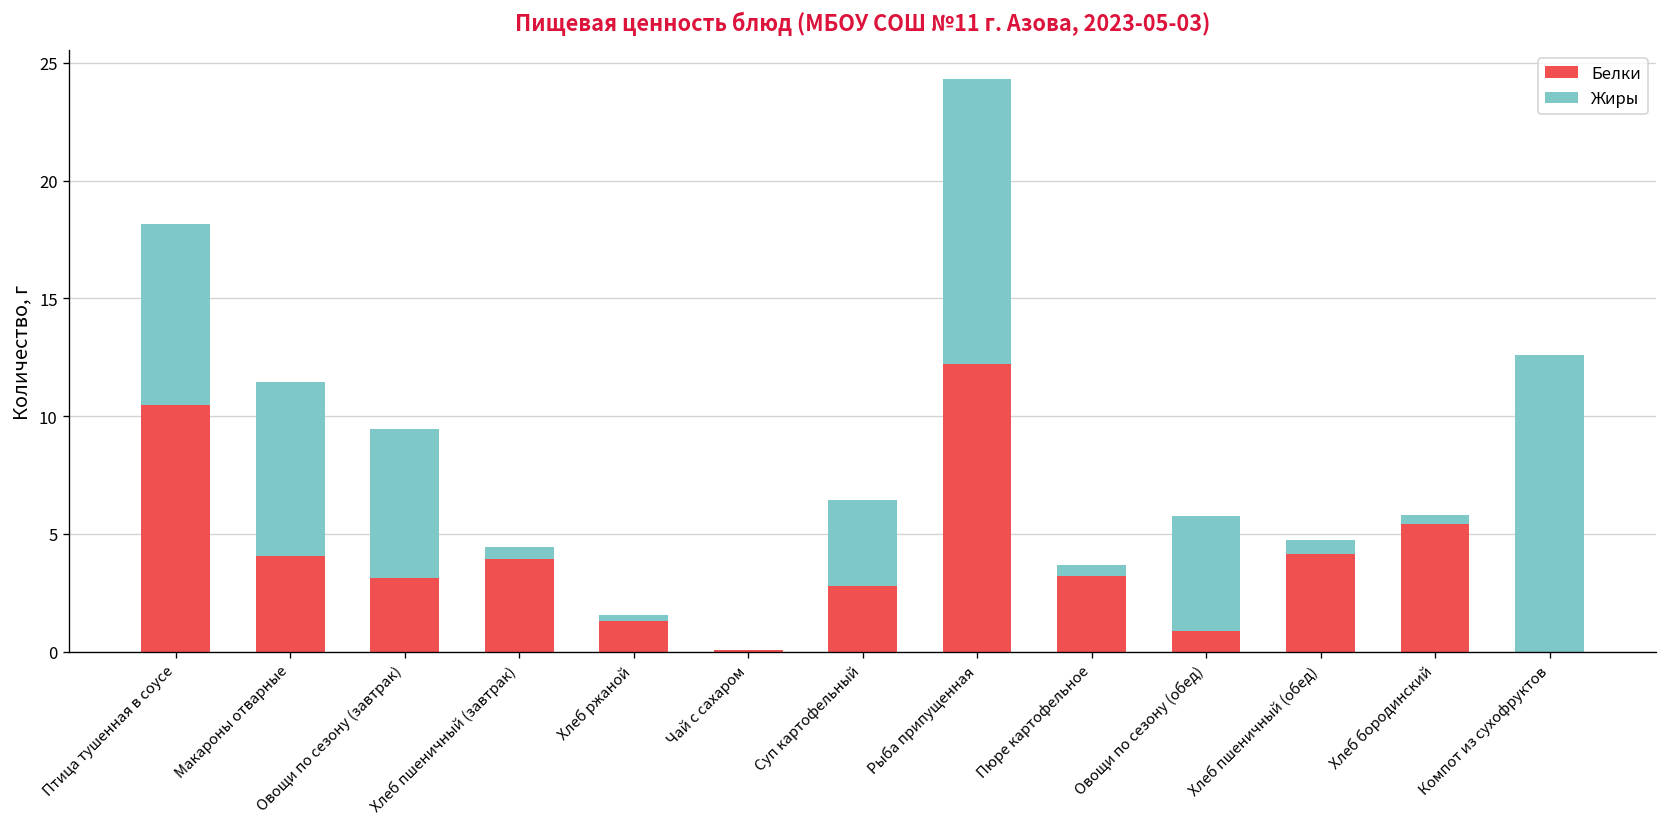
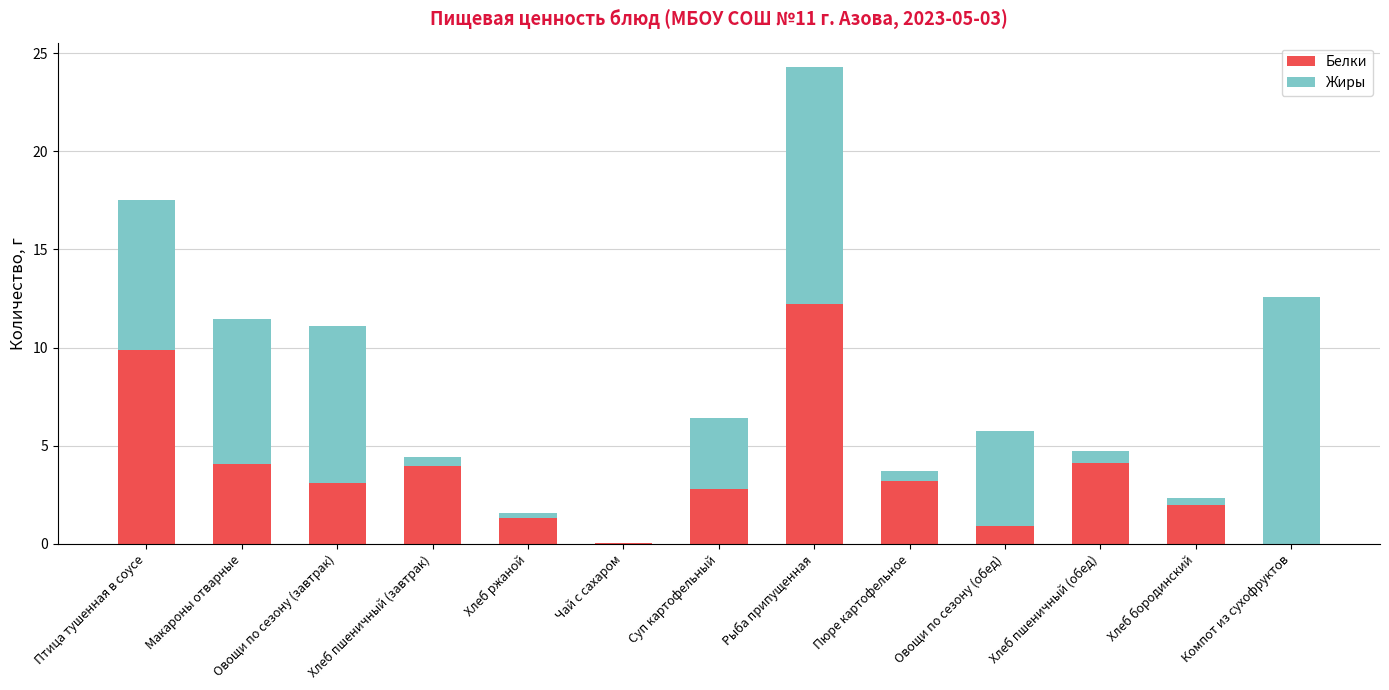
  {
    "Белки": {
-     "Птица тушенная в соусе": 10.5,
+     "Птица тушенная в соусе": 9.9,
      "Макароны отварные": 4.1,
      "Овощи по сезону (завтрак)": 3.1,
      "Хлеб пшеничный (завтрак)": 4.0,
      "Хлеб ржаной": 1.3,
      "Суп картофельный": 2.8,
      "Рыба припущенная": 12.2,
      "Пюре картофельное": 3.2,
      "Овощи по сезону (обед)": 0.9,
      "Хлеб пшеничный (обед)": 4.1,
-     "Хлеб бородинский": 5.4
+     "Хлеб бородинский": 2.0
    },
    "Жиры": {
      "Птица тушенная в соусе": 7.7,
      "Макароны отварные": 7.4,
-     "Овощи по сезону (завтрак)": 6.4,
+     "Овощи по сезону (завтрак)": 8.0,
      "Хлеб пшеничный (завтрак)": 0.5,
      "Хлеб ржаной": 0.2,
      "Суп картофельный": 3.6,
      "Рыба припущенная": 12.1,
      "Пюре картофельное": 0.5,
      "Овощи по сезону (обед)": 4.9,
      "Хлеб пшеничный (обед)": 0.6,
      "Хлеб бородинский": 0.4,
      "Компот из сухофруктов": 12.6
    }
  }
